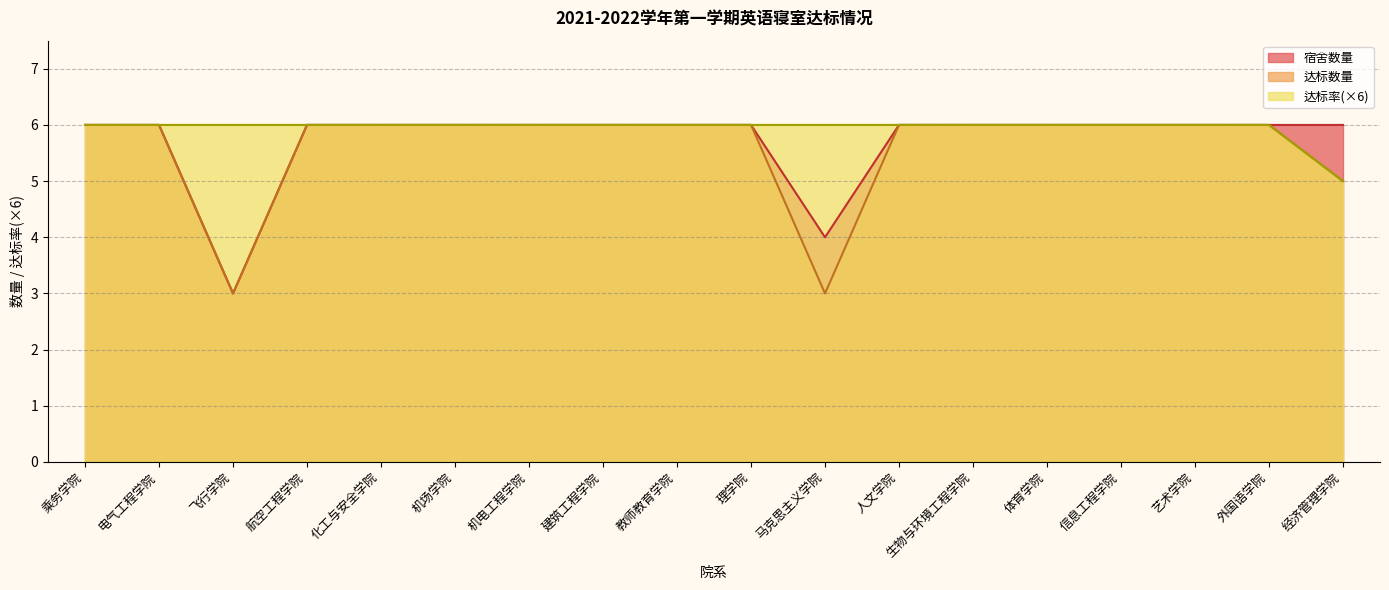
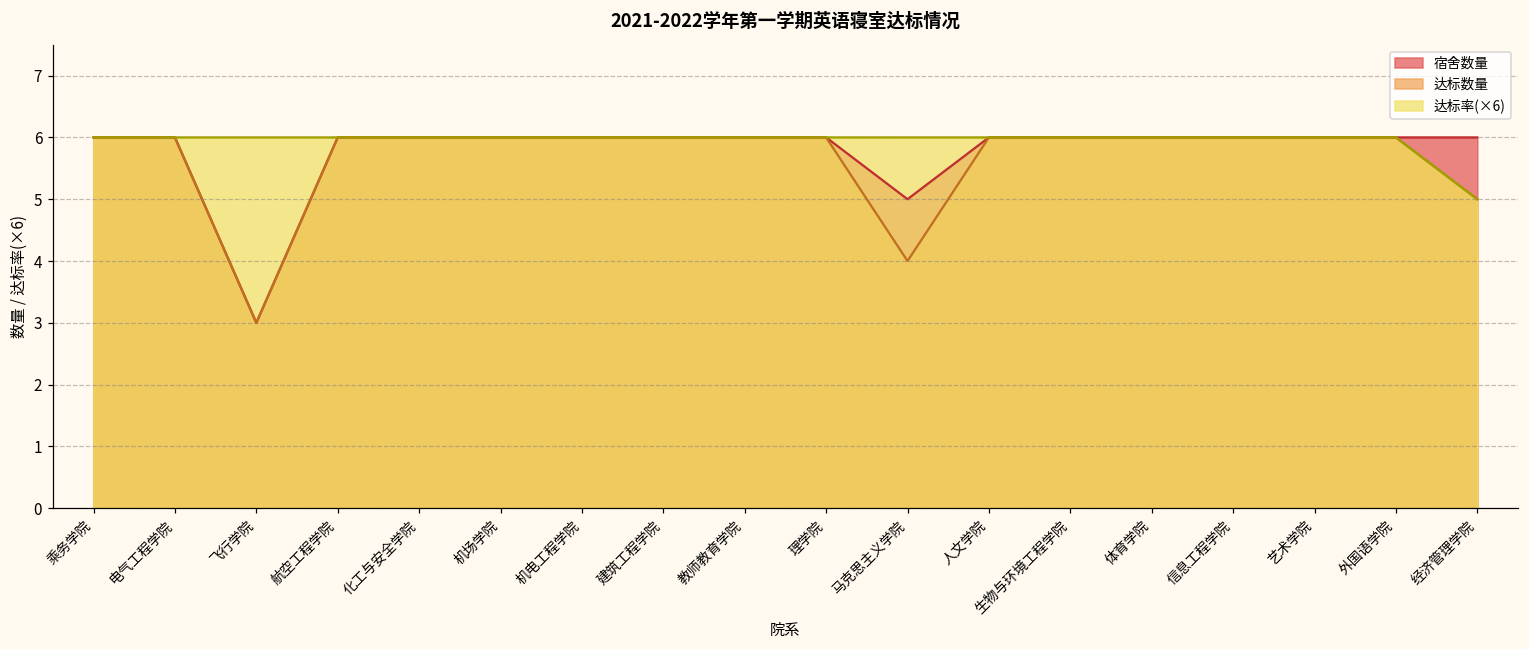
  {
    "宿舍数量": {
-     "马克思主义学院": 4,
+     "马克思主义学院": 5,
      "经济管理学院": 6
    },
    "达标数量": {
-     "马克思主义学院": 3
+     "马克思主义学院": 4
    },
    "达标率(×6)": {
      "飞行学院": 6,
      "马克思主义学院": 6
    }
  }
